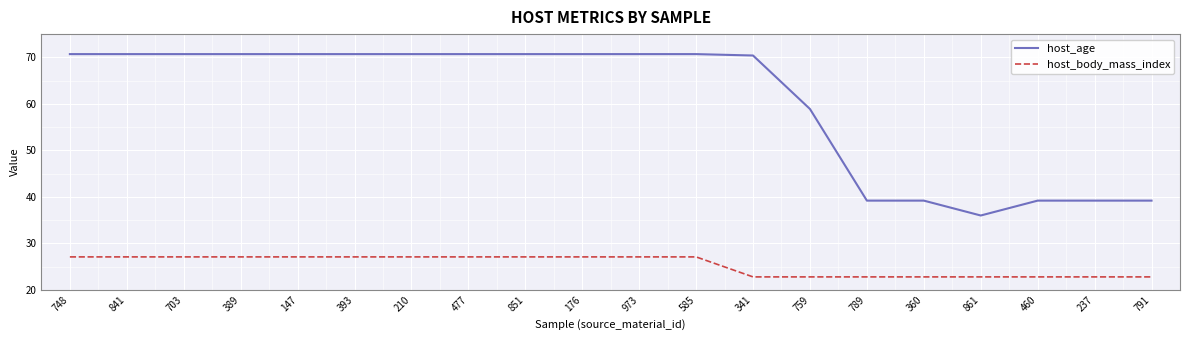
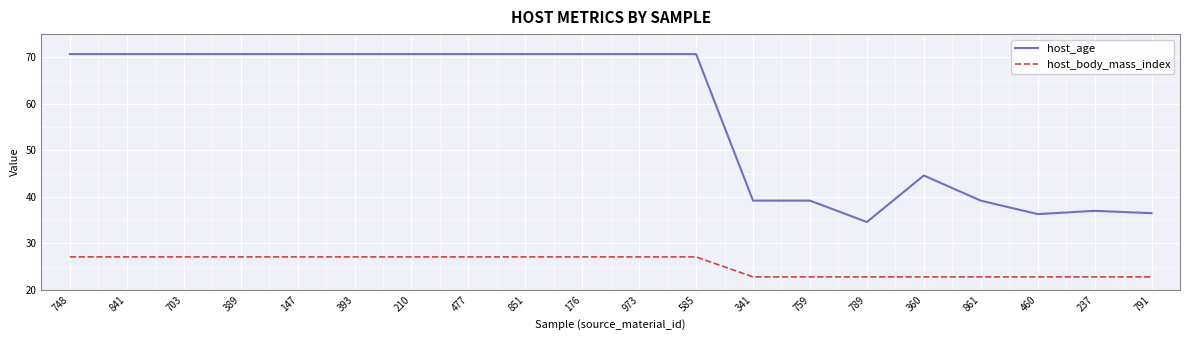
  {
    "host_age": {
      "748": 71,
      "841": 71,
      "703": 71,
      "389": 71,
      "147": 71,
      "393": 71,
      "210": 71,
      "477": 71,
      "851": 71,
      "176": 71,
      "973": 71,
      "585": 71,
-     "341": 70,
-     "759": 59,
-     "789": 39,
-     "360": 39,
-     "861": 36,
-     "460": 39,
-     "237": 39,
-     "791": 39
+     "341": 39,
+     "759": 39,
+     "789": 35,
+     "360": 45,
+     "861": 39,
+     "460": 36,
+     "237": 37,
+     "791": 37
    },
    "host_body_mass_index": {
      "748": 27,
      "841": 27,
      "703": 27,
      "389": 27,
      "147": 27,
      "393": 27,
      "210": 27,
      "477": 27,
      "851": 27,
      "176": 27,
      "973": 27,
      "585": 27,
      "341": 23,
      "759": 23,
      "789": 23,
      "360": 23,
      "861": 23,
      "460": 23,
      "237": 23,
      "791": 23
    }
  }
